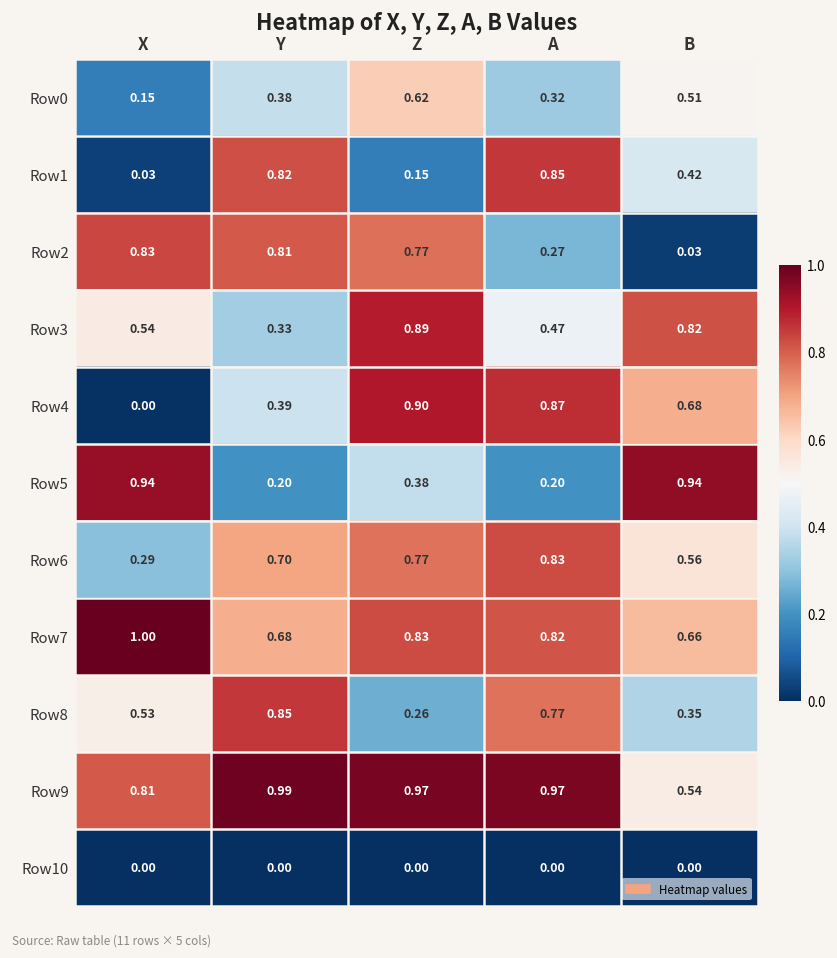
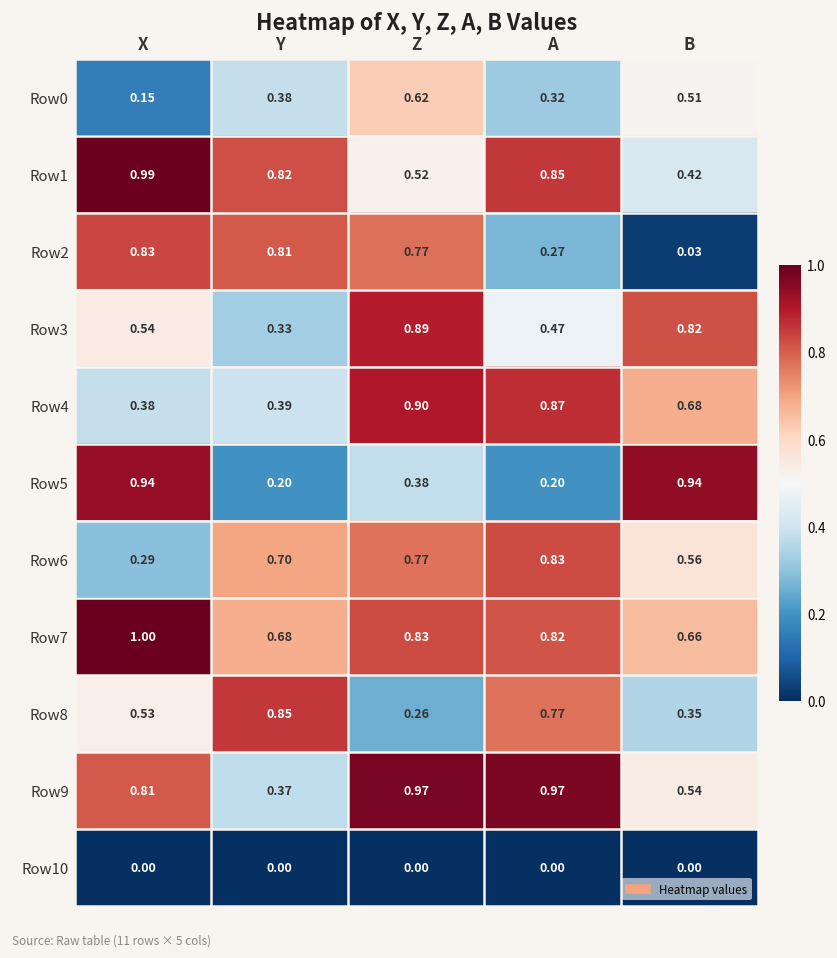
  {
    "Row0": {
      "X": 0.15,
      "Y": 0.38,
      "Z": 0.62,
      "A": 0.32,
      "B": 0.51
    },
    "Row1": {
-     "X": 0.03,
+     "X": 0.99,
      "Y": 0.82,
-     "Z": 0.15,
+     "Z": 0.52,
      "A": 0.85,
      "B": 0.42
    },
    "Row2": {
      "X": 0.83,
      "Y": 0.81,
      "Z": 0.77,
      "A": 0.27,
      "B": 0.03
    },
    "Row3": {
      "X": 0.54,
      "Y": 0.33,
      "Z": 0.89,
      "A": 0.47,
      "B": 0.82
    },
    "Row4": {
-     "X": 0.00,
+     "X": 0.38,
      "Y": 0.39,
      "Z": 0.90,
      "A": 0.87,
      "B": 0.68
    },
    "Row5": {
      "X": 0.94,
      "Y": 0.20,
      "Z": 0.38,
      "A": 0.20,
      "B": 0.94
    },
    "Row6": {
      "X": 0.29,
      "Y": 0.70,
      "Z": 0.77,
      "A": 0.83,
      "B": 0.56
    },
    "Row7": {
      "X": 1.00,
      "Y": 0.68,
      "Z": 0.83,
      "A": 0.82,
      "B": 0.66
    },
    "Row8": {
      "X": 0.53,
      "Y": 0.85,
      "Z": 0.26,
      "A": 0.77,
      "B": 0.35
    },
    "Row9": {
      "X": 0.81,
-     "Y": 0.99,
+     "Y": 0.37,
      "Z": 0.97,
      "A": 0.97,
      "B": 0.54
    },
    "Row10": {
      "X": 0.00,
      "Y": 0.00,
      "Z": 0.00,
      "A": 0.00,
      "B": 0.00
    }
  }
